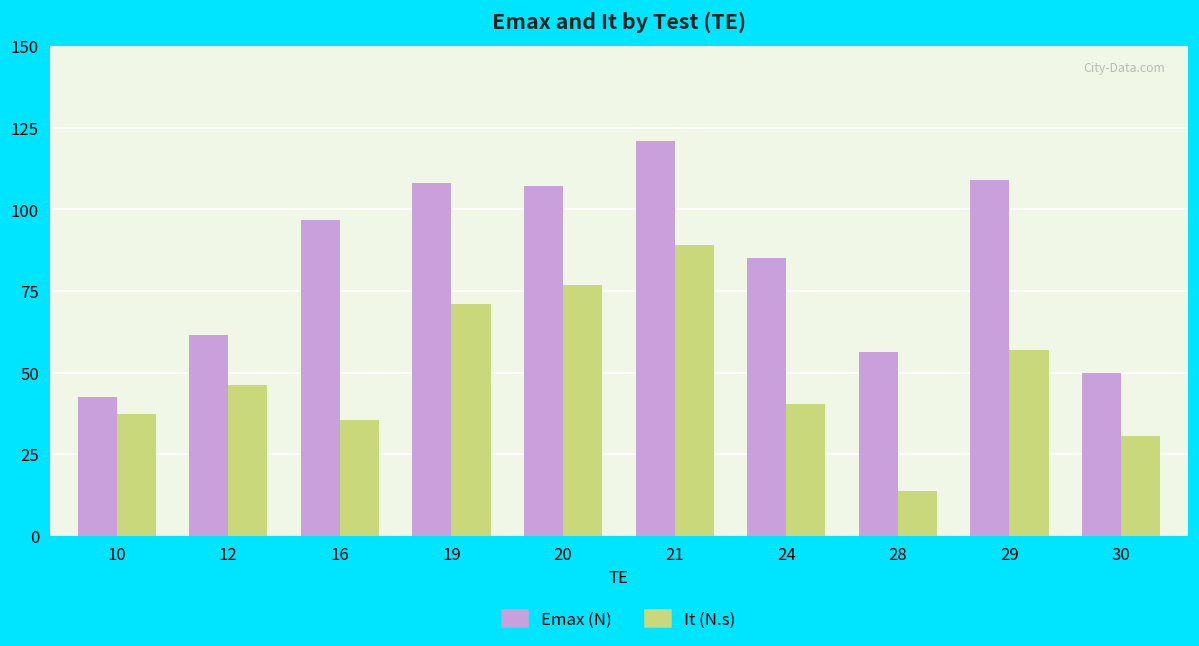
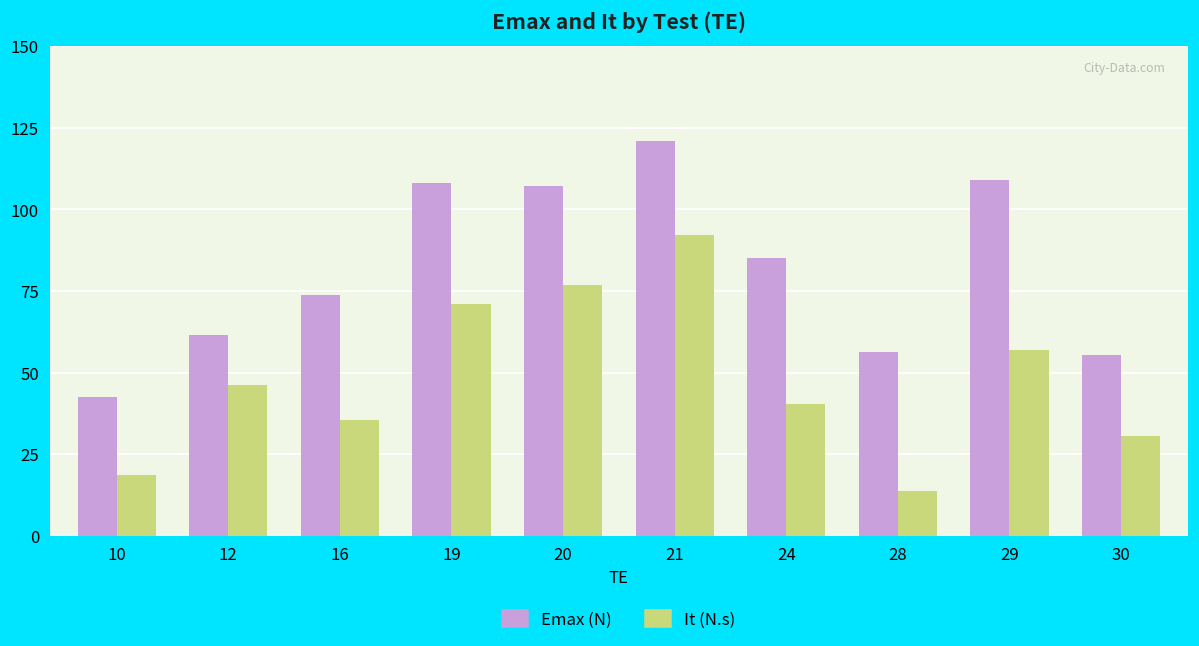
  {
    "Emax (N)": {
      "10": 43,
      "12": 62,
-     "16": 97,
+     "16": 74,
      "19": 108,
      "20": 107,
      "21": 121,
      "24": 85,
      "28": 56,
      "29": 109,
-     "30": 50
+     "30": 55
    },
    "It (N.s)": {
-     "10": 37,
+     "10": 19,
      "12": 46,
      "16": 36,
      "19": 71,
      "20": 77,
-     "21": 89,
+     "21": 92,
      "24": 41,
      "28": 14,
      "29": 57,
      "30": 31
    }
  }
